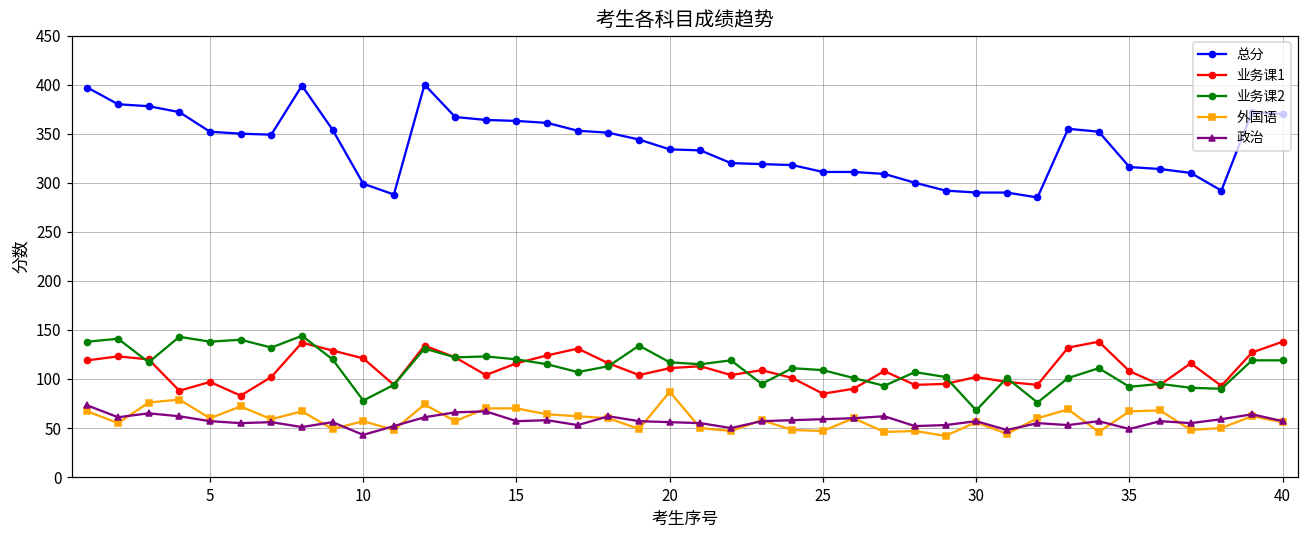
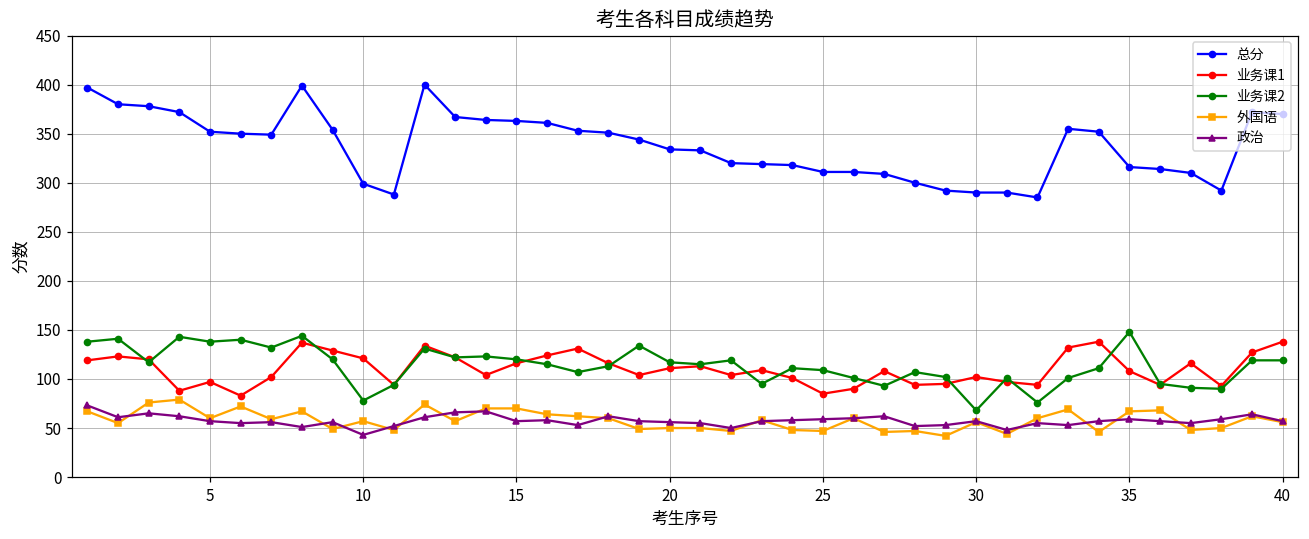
  {
    "总分": {
      "5": 350,
      "10": 300,
      "15": 360,
      "20": 330,
      "25": 310,
      "30": 290,
      "35": 320
    },
    "业务课1": {
      "5": 100,
      "10": 120,
      "15": 120,
      "20": 110,
      "25": 90,
      "30": 100,
      "35": 110,
      "40": 140
    },
    "业务课2": {
      "5": 140,
      "10": 80,
      "15": 120,
      "20": 120,
      "25": 110,
      "30": 70,
-     "35": 90,
+     "35": 150,
      "40": 120
    },
    "外国语": {
      "5": 60,
      "10": 60,
      "15": 70,
-     "20": 90,
+     "20": 50,
      "25": 50,
      "35": 70
    },
    "政治": {
      "5": 60,
      "10": 40,
      "15": 60,
      "20": 60,
      "25": 60,
-     "35": 50
+     "35": 60
    }
  }
